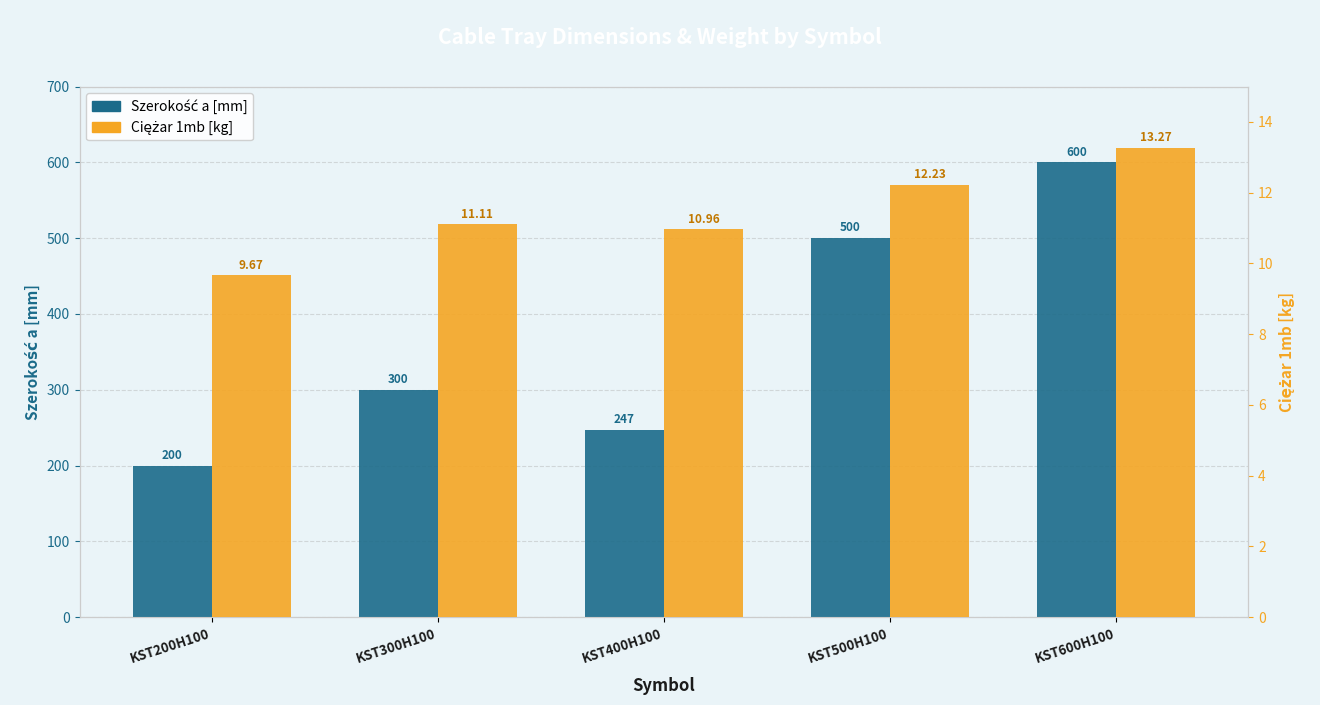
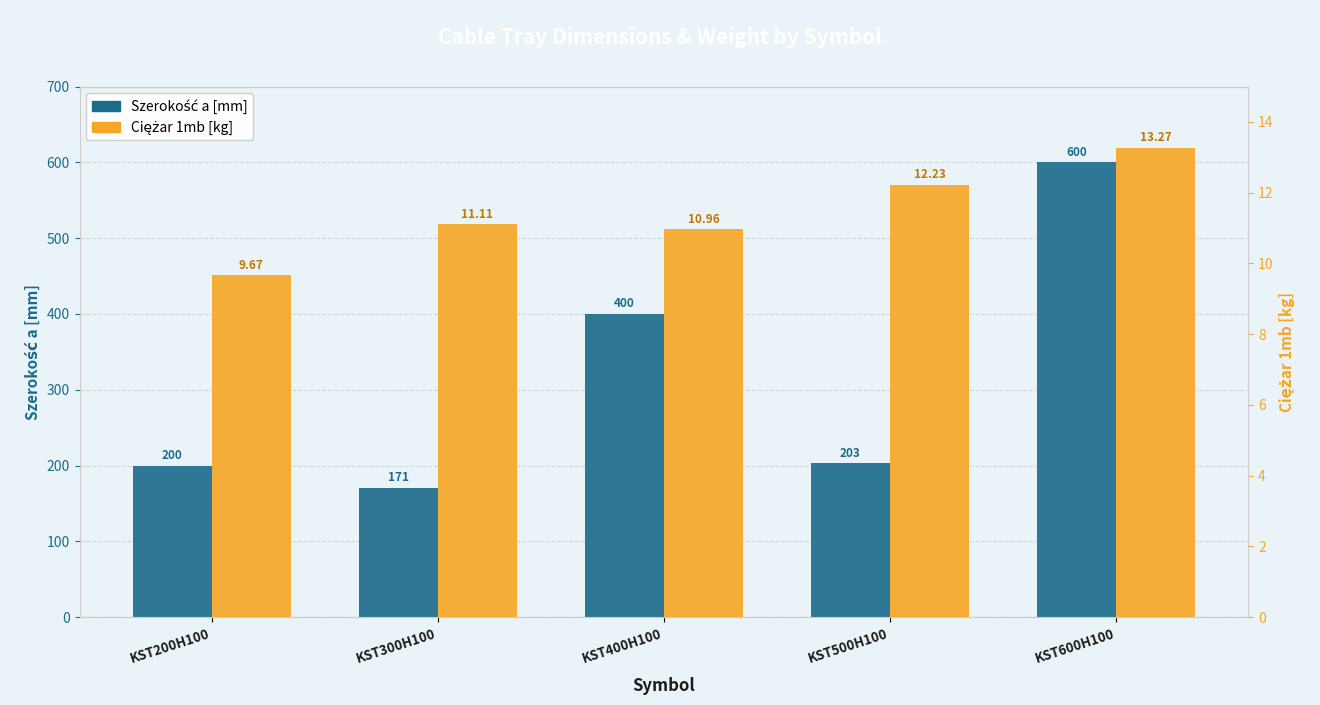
  {
    "Szerokość a [mm]": {
      "KST200H100": 200,
-     "KST300H100": 300,
-     "KST400H100": 247,
-     "KST500H100": 500,
+     "KST300H100": 171,
+     "KST400H100": 400,
+     "KST500H100": 203,
      "KST600H100": 600
    }
  }
